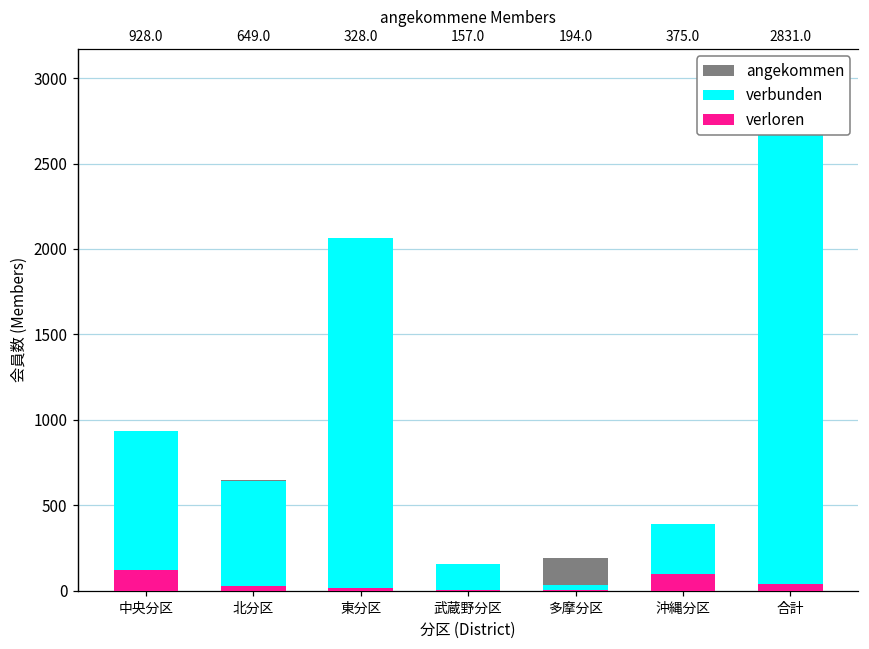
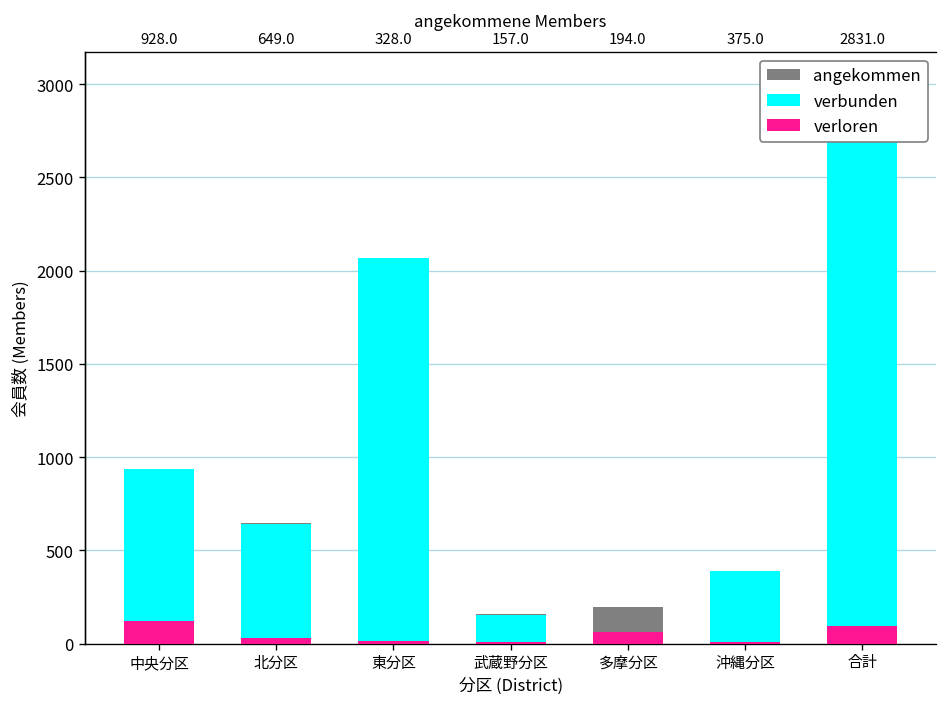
  {
    "angekommen": {
      "中央分区": 930,
      "北分区": 650,
      "武蔵野分区": 160,
      "多摩分区": 190
    },
    "verbunden": {
      "中央分区": 940,
      "北分区": 640,
      "東分区": 2070,
      "武蔵野分区": 160,
      "沖縄分区": 390
    },
    "verloren": {
-     "多摩分区": 10,
-     "沖縄分区": 100,
-     "合計": 40
+     "多摩分区": 60,
+     "沖縄分区": 10,
+     "合計": 90
    }
  }
